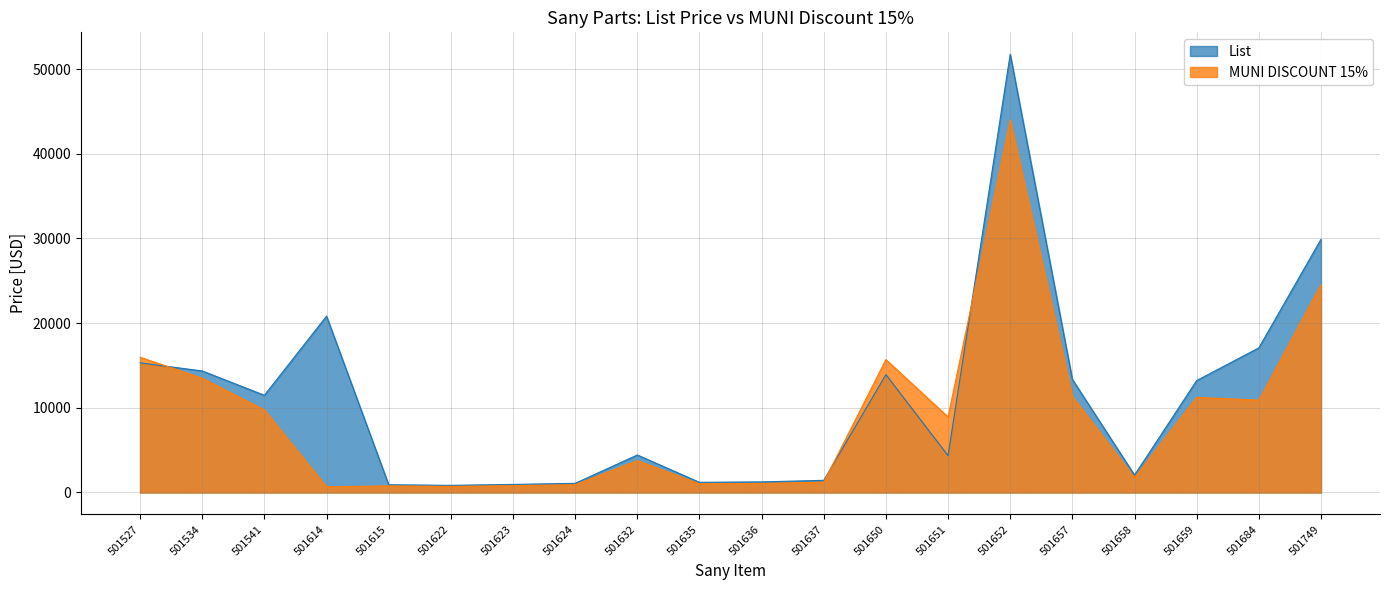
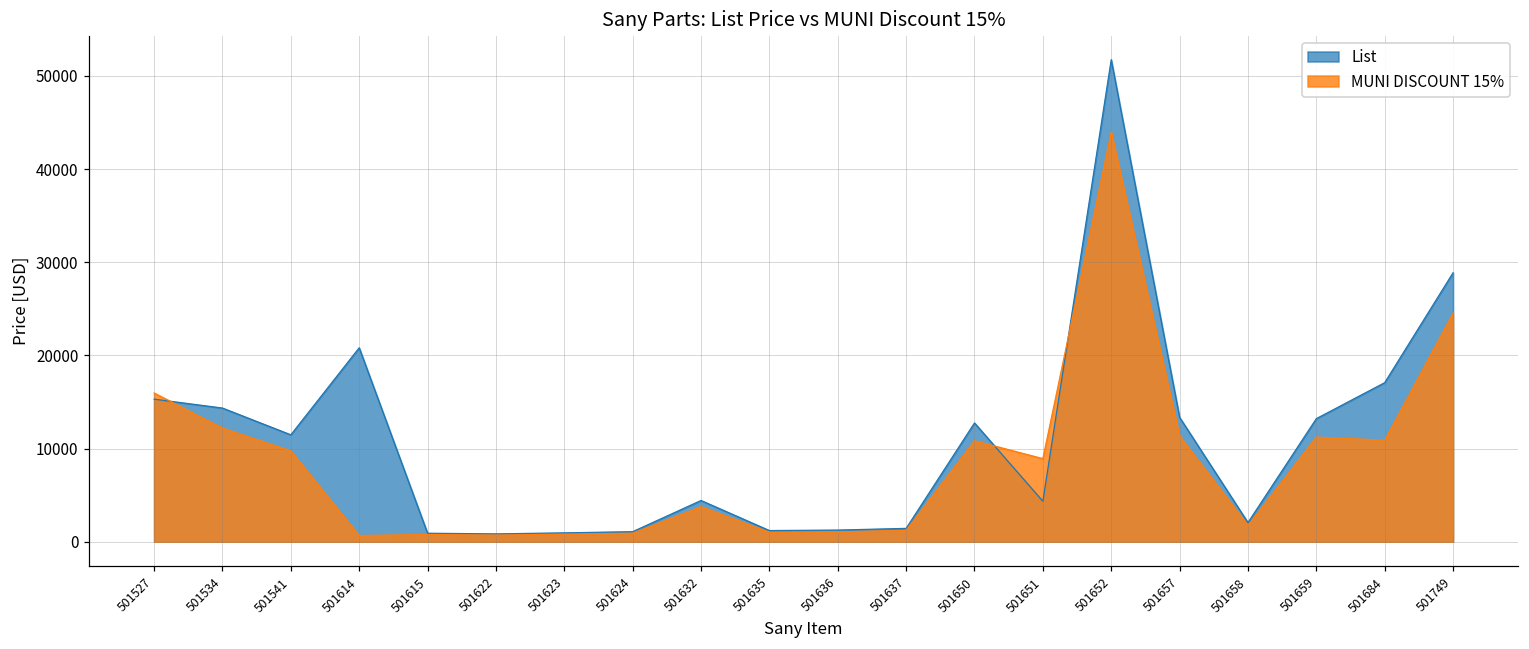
  {
    "List": {
      "501527": 15000,
      "501534": 14000,
      "501541": 11000,
      "501614": 21000,
      "501632": 4000,
-     "501650": 14000,
+     "501650": 13000,
      "501651": 4000,
      "501652": 52000,
      "501657": 13000,
      "501658": 2000,
      "501659": 13000,
      "501684": 17000,
-     "501749": 30000
+     "501749": 29000
    },
    "MUNI DISCOUNT 15%": {
      "501527": 16000,
-     "501534": 13000,
+     "501534": 12000,
      "501541": 10000,
      "501614": 1000,
      "501632": 4000,
-     "501650": 16000,
+     "501650": 11000,
      "501651": 9000,
      "501652": 44000,
      "501657": 11000,
      "501658": 2000,
      "501659": 11000,
      "501684": 11000,
      "501749": 25000
    }
  }
